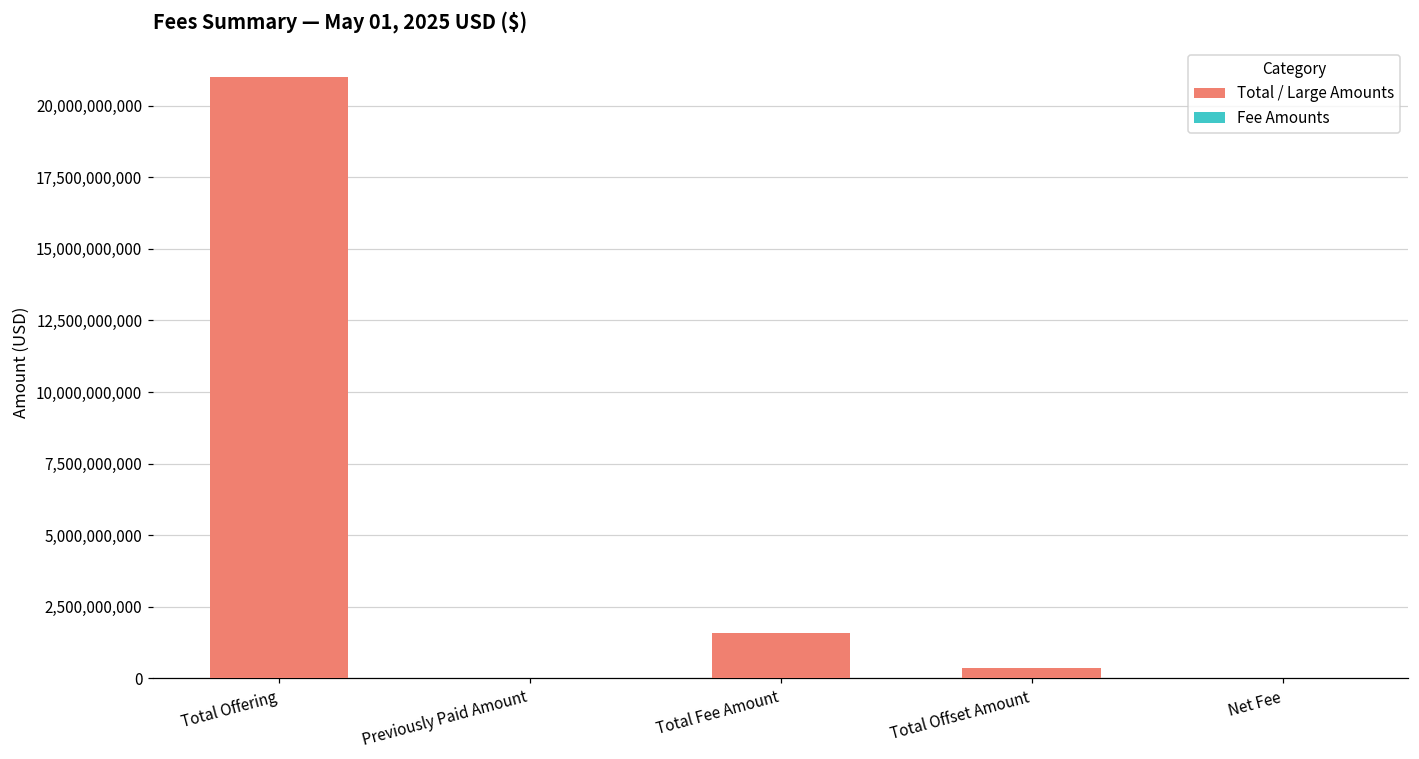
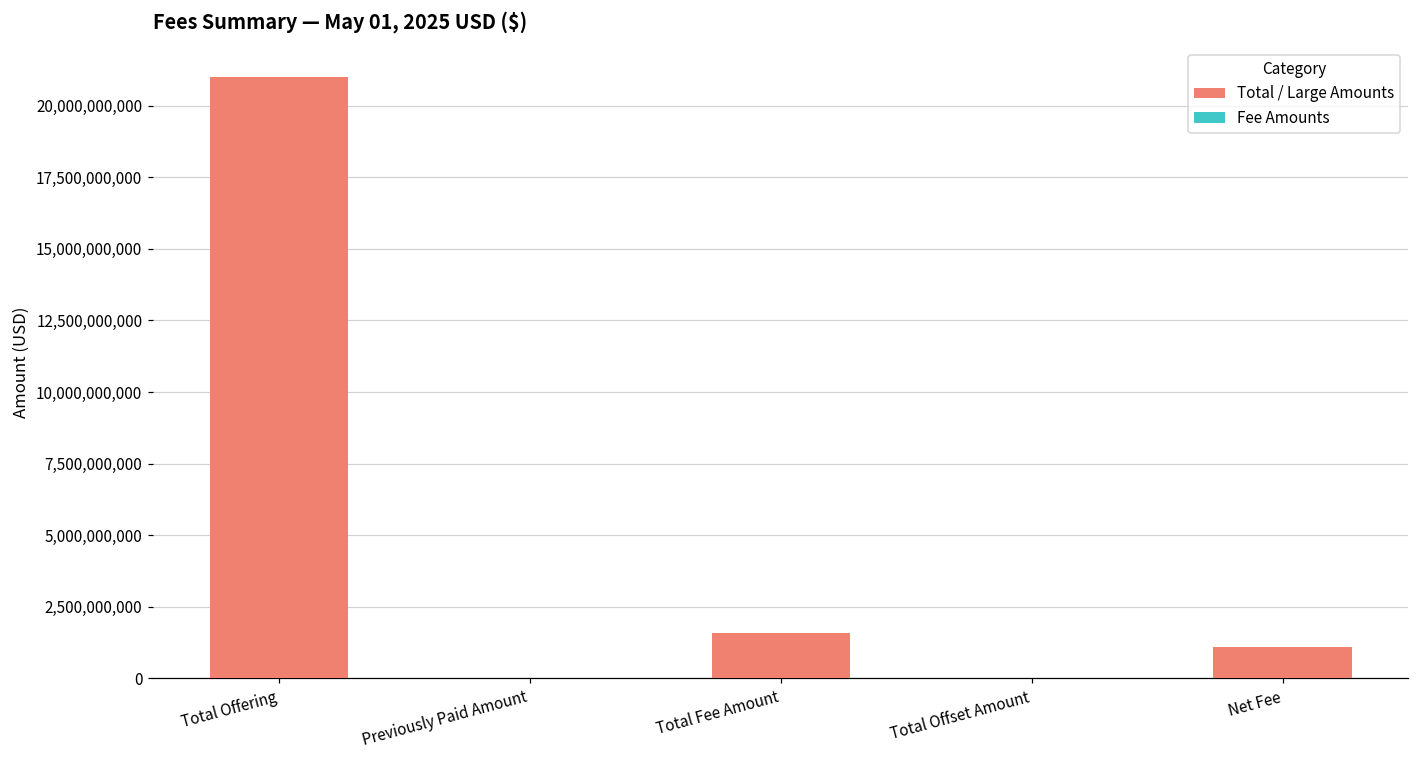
  {
    "Total Offering": "21,000,000,000",
    "Previously Paid Amount": "0",
    "Total Fee Amount": "1,600,000,000",
-   "Total Offset Amount": "400,000,000",
-   "Net Fee": "0"
+   "Total Offset Amount": "0",
+   "Net Fee": "1,100,000,000"
  }
